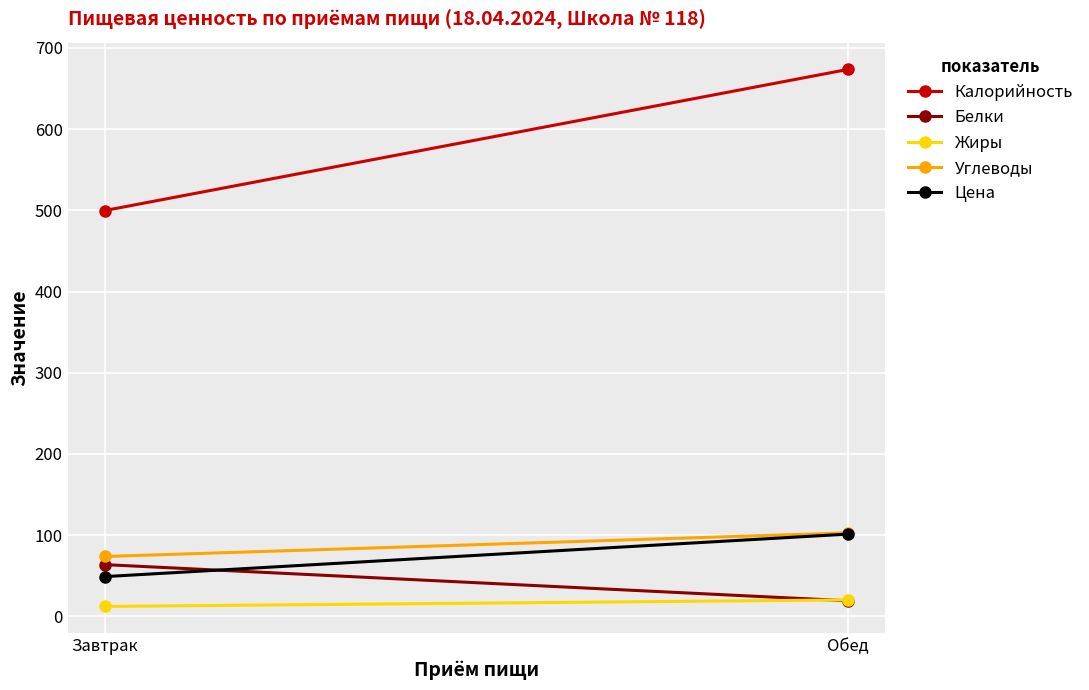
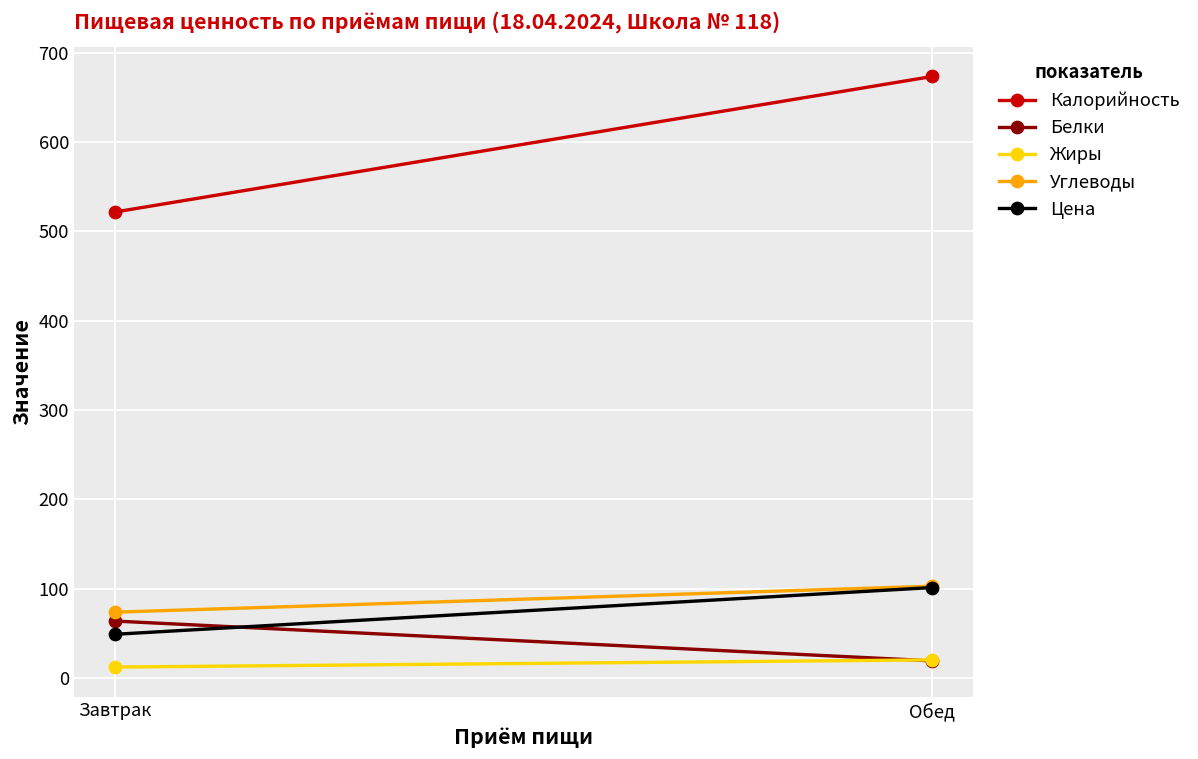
  {
    "Калорийность": {
-     "Завтрак": 500,
+     "Завтрак": 520,
      "Обед": 670
    },
    "Белки": {
      "Завтрак": 60
    },
    "Цена": {
      "Завтрак": 50
    }
  }
